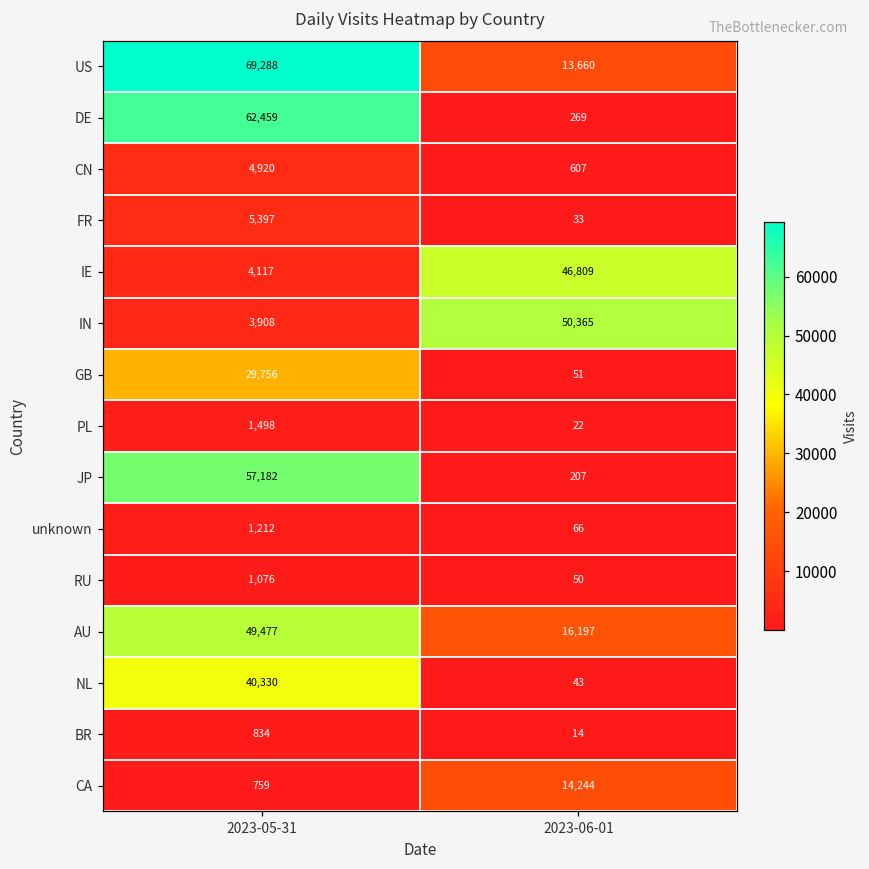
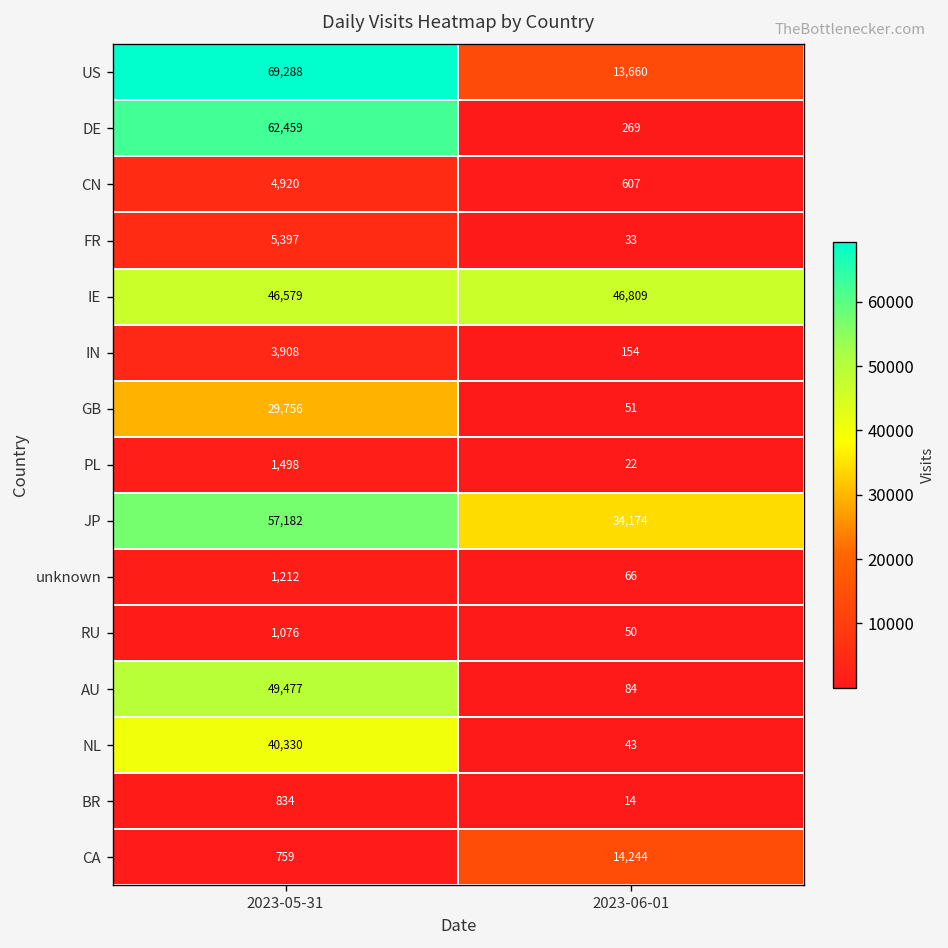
  {
    "US": {
      "2023-05-31": "69,288",
      "2023-06-01": "13,660"
    },
    "DE": {
      "2023-05-31": "62,459",
      "2023-06-01": "269"
    },
    "CN": {
      "2023-05-31": "4,920",
      "2023-06-01": "607"
    },
    "FR": {
      "2023-05-31": "5,397",
      "2023-06-01": "33"
    },
    "IE": {
-     "2023-05-31": "4,117",
+     "2023-05-31": "46,579",
      "2023-06-01": "46,809"
    },
    "IN": {
      "2023-05-31": "3,908",
-     "2023-06-01": "50,365"
+     "2023-06-01": "154"
    },
    "GB": {
      "2023-05-31": "29,756",
      "2023-06-01": "51"
    },
    "PL": {
      "2023-05-31": "1,498",
      "2023-06-01": "22"
    },
    "JP": {
      "2023-05-31": "57,182",
-     "2023-06-01": "207"
+     "2023-06-01": "34,174"
    },
    "unknown": {
      "2023-05-31": "1,212",
      "2023-06-01": "66"
    },
    "RU": {
      "2023-05-31": "1,076",
      "2023-06-01": "50"
    },
    "AU": {
      "2023-05-31": "49,477",
-     "2023-06-01": "16,197"
+     "2023-06-01": "84"
    },
    "NL": {
      "2023-05-31": "40,330",
      "2023-06-01": "43"
    },
    "BR": {
      "2023-05-31": "834",
      "2023-06-01": "14"
    },
    "CA": {
      "2023-05-31": "759",
      "2023-06-01": "14,244"
    }
  }
